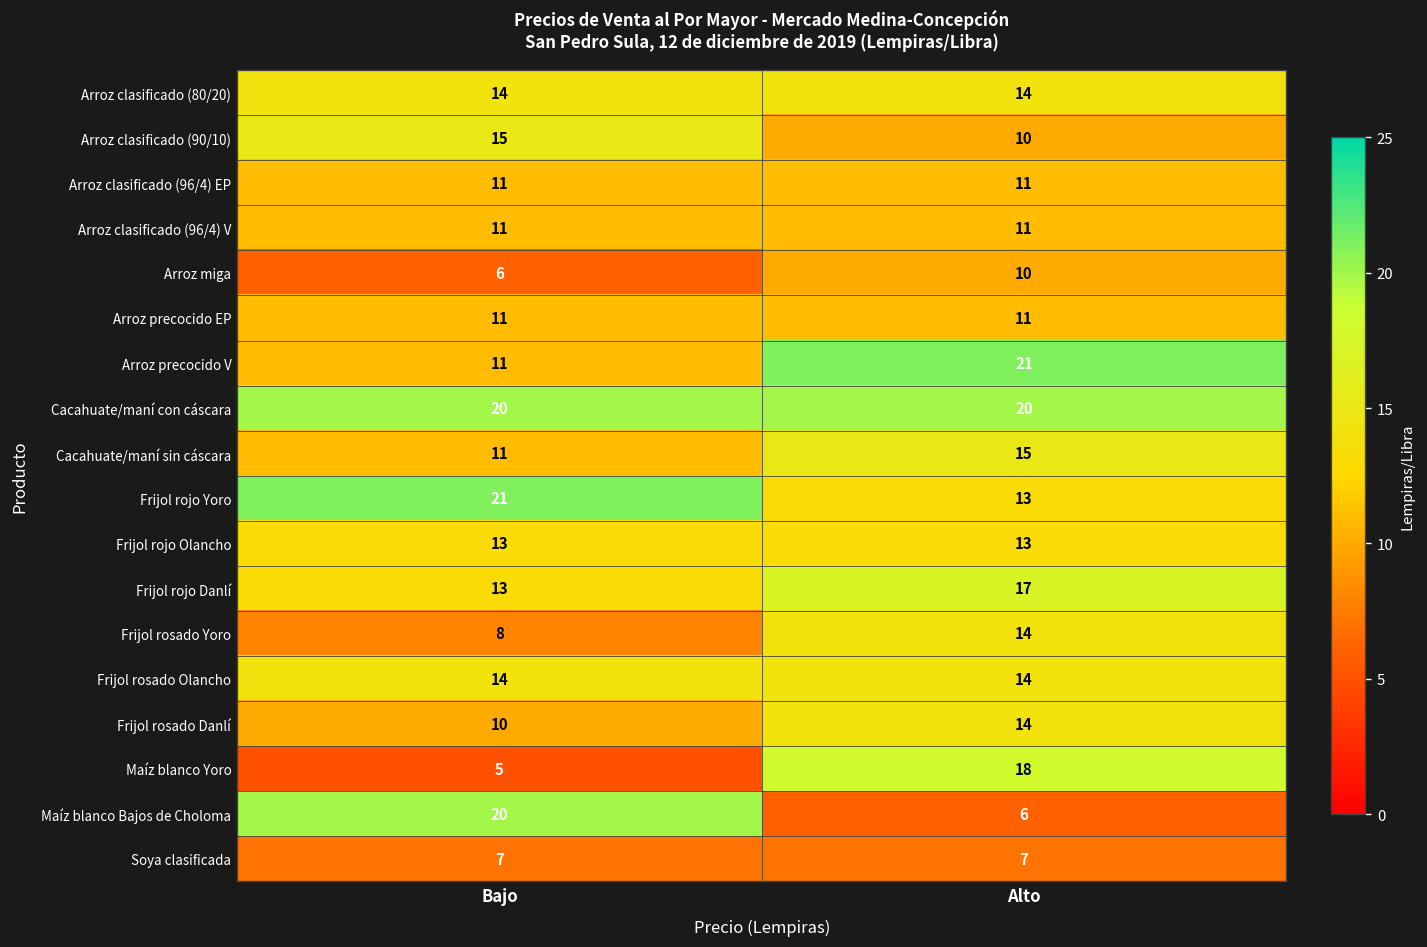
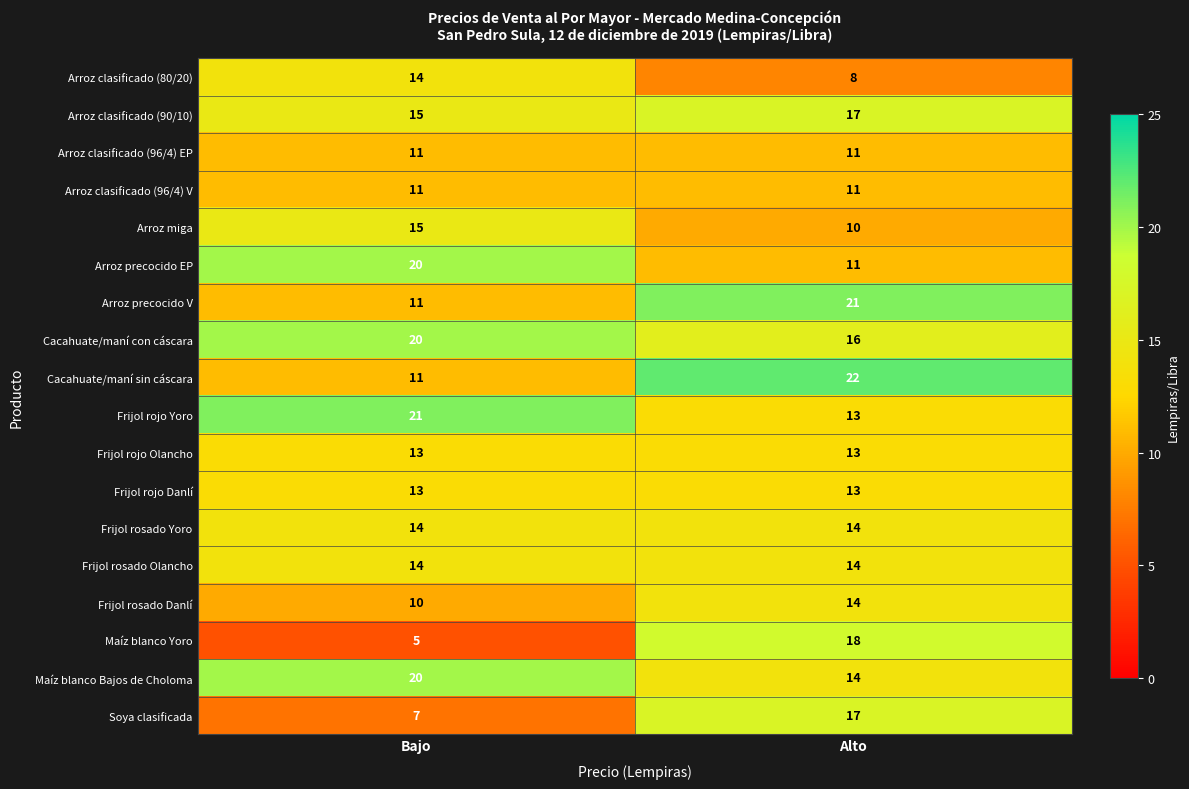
  {
    "Arroz clasificado (80/20)": {
      "Bajo": 14,
-     "Alto": 14
+     "Alto": 8
    },
    "Arroz clasificado (90/10)": {
      "Bajo": 15,
-     "Alto": 10
+     "Alto": 17
    },
    "Arroz clasificado (96/4) EP": {
      "Bajo": 11,
      "Alto": 11
    },
    "Arroz clasificado (96/4) V": {
      "Bajo": 11,
      "Alto": 11
    },
    "Arroz miga": {
-     "Bajo": 6,
+     "Bajo": 15,
      "Alto": 10
    },
    "Arroz precocido EP": {
-     "Bajo": 11,
+     "Bajo": 20,
      "Alto": 11
    },
    "Arroz precocido V": {
      "Bajo": 11,
      "Alto": 21
    },
    "Cacahuate/maní con cáscara": {
      "Bajo": 20,
-     "Alto": 20
+     "Alto": 16
    },
    "Cacahuate/maní sin cáscara": {
      "Bajo": 11,
-     "Alto": 15
+     "Alto": 22
    },
    "Frijol rojo Yoro": {
      "Bajo": 21,
      "Alto": 13
    },
    "Frijol rojo Olancho": {
      "Bajo": 13,
      "Alto": 13
    },
    "Frijol rojo Danlí": {
      "Bajo": 13,
-     "Alto": 17
+     "Alto": 13
    },
    "Frijol rosado Yoro": {
-     "Bajo": 8,
+     "Bajo": 14,
      "Alto": 14
    },
    "Frijol rosado Olancho": {
      "Bajo": 14,
      "Alto": 14
    },
    "Frijol rosado Danlí": {
      "Bajo": 10,
      "Alto": 14
    },
    "Maíz blanco Yoro": {
      "Bajo": 5,
      "Alto": 18
    },
    "Maíz blanco Bajos de Choloma": {
      "Bajo": 20,
-     "Alto": 6
+     "Alto": 14
    },
    "Soya clasificada": {
      "Bajo": 7,
-     "Alto": 7
+     "Alto": 17
    }
  }
